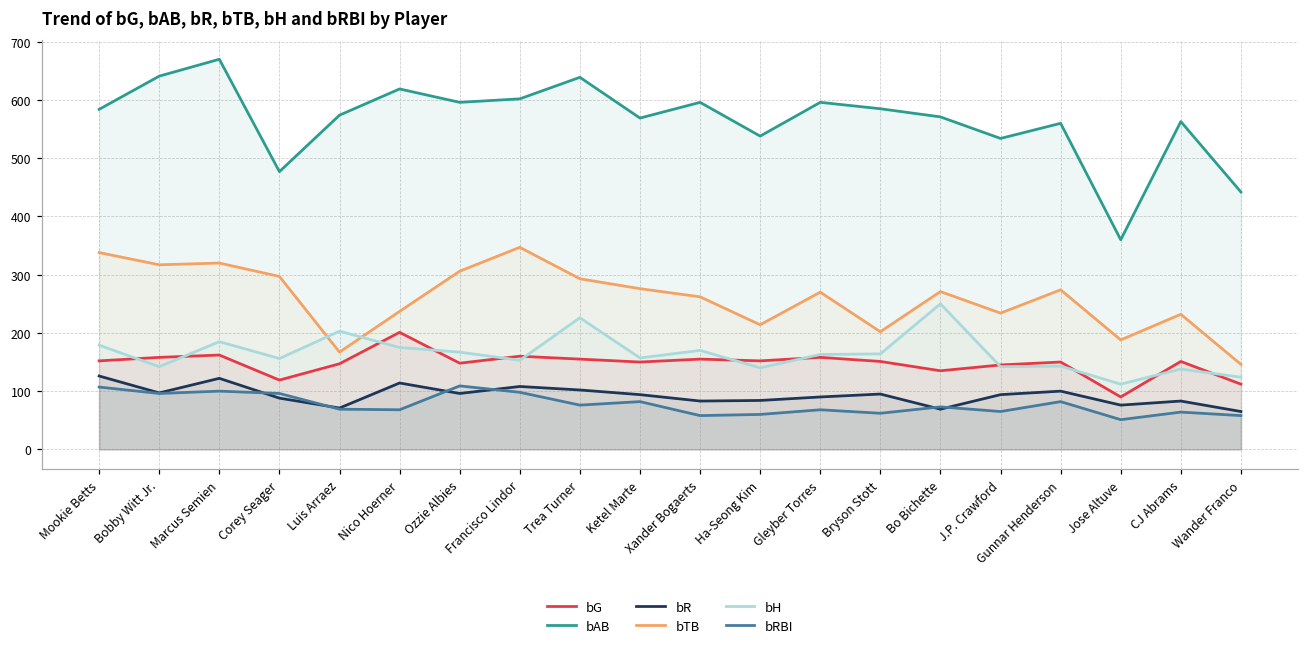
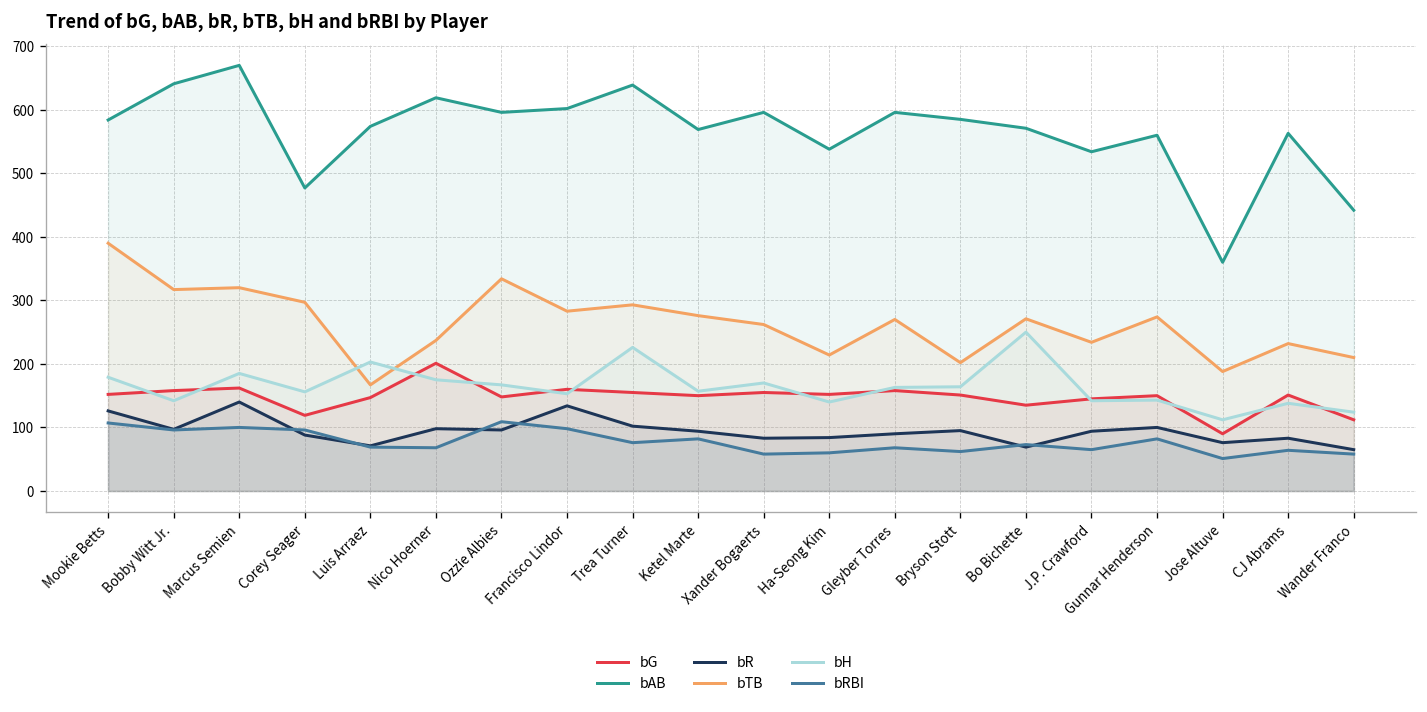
  {
    "bG": {
      "Mookie Betts": 150,
      "Bobby Witt Jr.": 160,
      "Marcus Semien": 160,
      "Corey Seager": 120,
      "Luis Arraez": 150,
      "Nico Hoerner": 200,
      "Ozzie Albies": 150,
      "Francisco Lindor": 160,
      "Trea Turner": 160,
      "Ketel Marte": 150,
      "Xander Bogaerts": 160,
      "Ha-Seong Kim": 150,
      "Gleyber Torres": 160,
      "Bryson Stott": 150,
      "Bo Bichette": 140,
      "Gunnar Henderson": 150,
      "Jose Altuve": 90,
      "CJ Abrams": 150,
      "Wander Franco": 110
    },
    "bR": {
      "Mookie Betts": 130,
-     "Marcus Semien": 120,
+     "Marcus Semien": 140,
      "Corey Seager": 90,
-     "Nico Hoerner": 110,
+     "Nico Hoerner": 100,
      "Ozzie Albies": 100,
-     "Francisco Lindor": 110,
+     "Francisco Lindor": 130,
      "Trea Turner": 100,
      "Ketel Marte": 90,
      "Xander Bogaerts": 80,
      "Ha-Seong Kim": 80,
      "Gleyber Torres": 90,
      "Bryson Stott": 100,
      "J.P. Crawford": 90,
      "Gunnar Henderson": 100,
      "Jose Altuve": 80,
      "CJ Abrams": 80,
      "Wander Franco": 70
    },
    "bTB": {
-     "Mookie Betts": 340,
+     "Mookie Betts": 390,
      "Bobby Witt Jr.": 320,
      "Marcus Semien": 320,
      "Corey Seager": 300,
      "Luis Arraez": 170,
      "Nico Hoerner": 240,
-     "Ozzie Albies": 310,
-     "Francisco Lindor": 350,
+     "Ozzie Albies": 330,
+     "Francisco Lindor": 280,
      "Trea Turner": 290,
      "Ketel Marte": 280,
      "Xander Bogaerts": 260,
      "Ha-Seong Kim": 210,
      "Gleyber Torres": 270,
      "Bryson Stott": 200,
      "Bo Bichette": 270,
      "J.P. Crawford": 230,
      "Gunnar Henderson": 270,
      "Jose Altuve": 190,
      "CJ Abrams": 230,
-     "Wander Franco": 150
+     "Wander Franco": 210
    },
    "bH": {
      "Mookie Betts": 180,
      "Bobby Witt Jr.": 140,
      "Marcus Semien": 190,
      "Corey Seager": 160,
      "Luis Arraez": 200,
      "Nico Hoerner": 180,
      "Ozzie Albies": 170,
      "Francisco Lindor": 150,
      "Trea Turner": 230,
      "Ketel Marte": 160,
      "Xander Bogaerts": 170,
      "Ha-Seong Kim": 140,
      "Gleyber Torres": 160,
      "Bryson Stott": 160,
      "Bo Bichette": 250,
      "Gunnar Henderson": 140,
      "Jose Altuve": 110,
      "CJ Abrams": 140,
      "Wander Franco": 120
    }
  }
